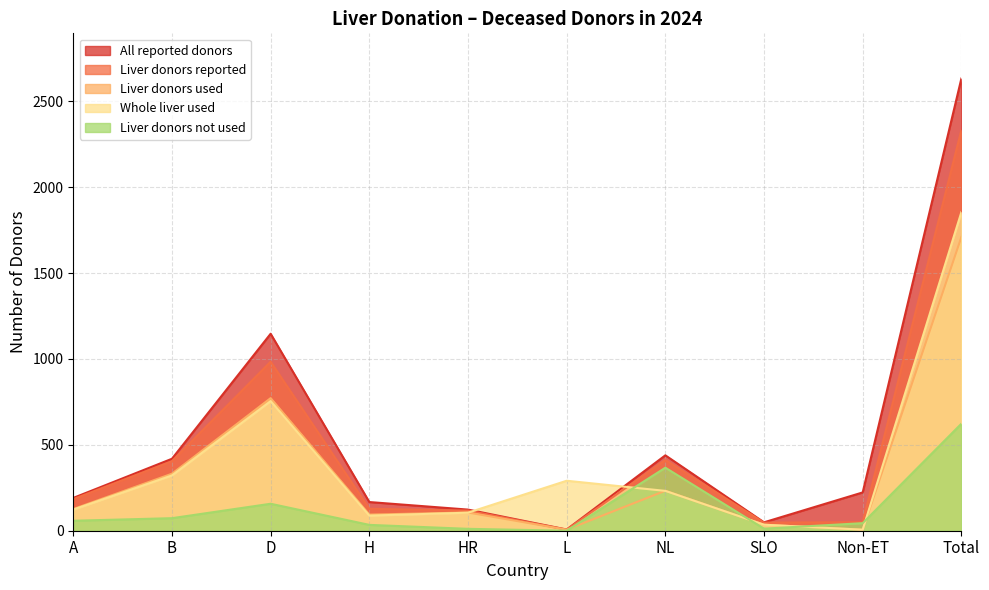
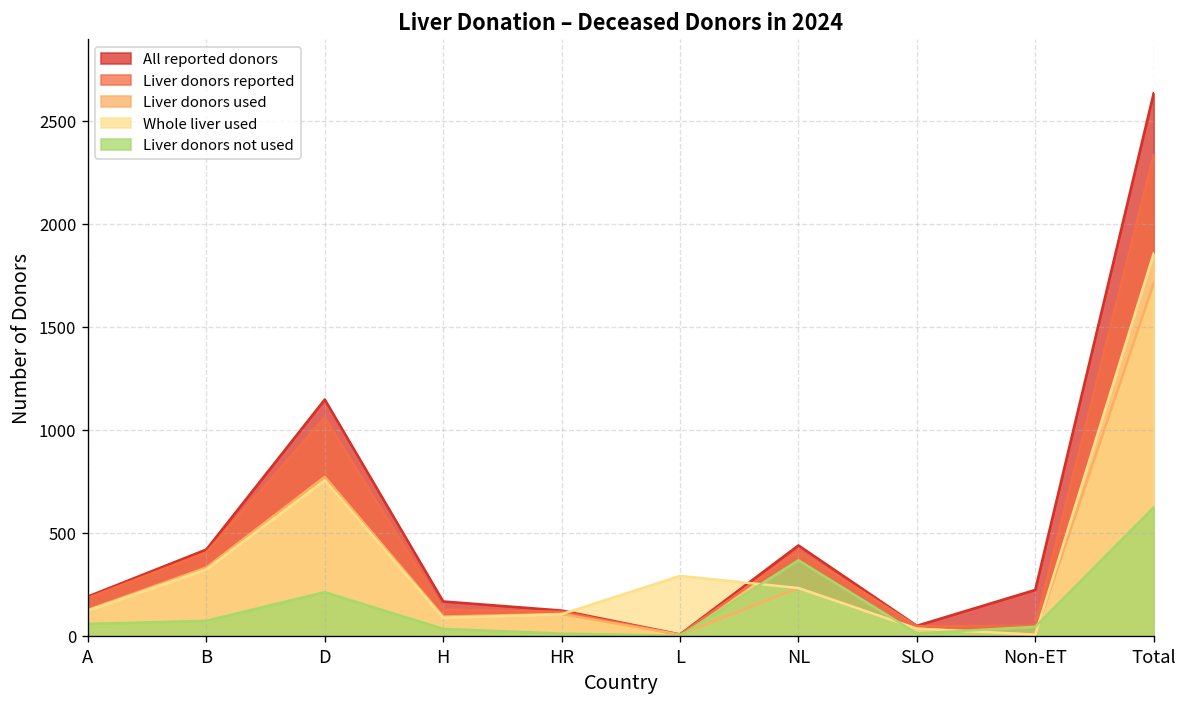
  {
    "All reported donors": {
      "D": 1150,
      "H": 170,
      "NL": 440,
      "Non-ET": 220,
      "Total": 2630
    },
    "Liver donors reported": {
-     "D": 980,
+     "D": 1060,
      "H": 130,
      "NL": 410,
      "Total": 2330
    },
    "Liver donors used": {
      "D": 770,
      "Total": 1710
    },
    "Whole liver used": {
      "D": 760,
      "L": 290,
      "Total": 1860
    },
    "Liver donors not used": {
      "A": 60,
      "B": 70,
-     "D": 160,
+     "D": 210,
      "H": 30,
      "HR": 10,
      "NL": 370,
      "SLO": 10,
      "Total": 620
    }
  }
